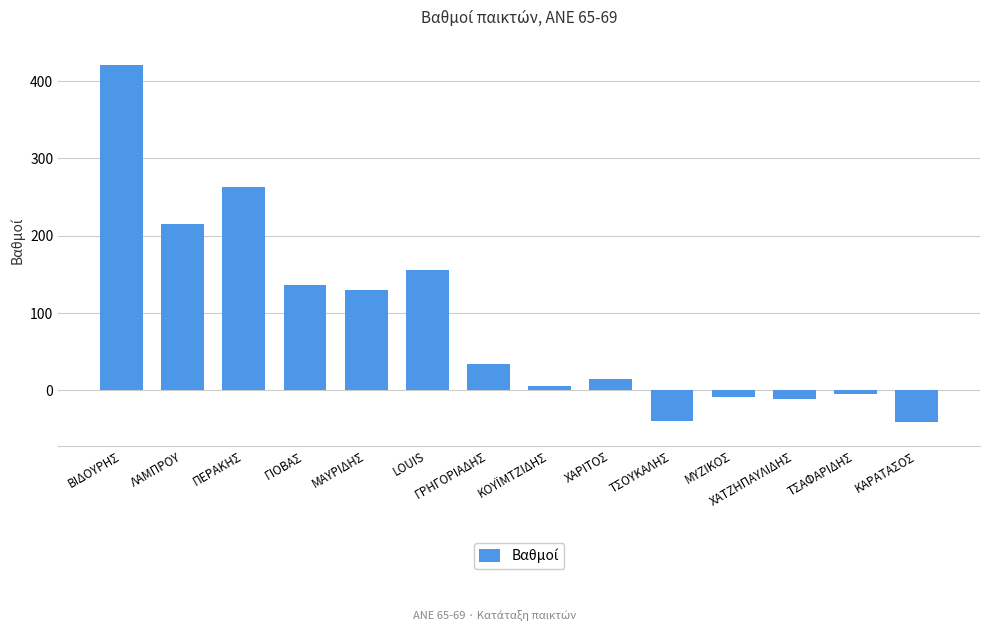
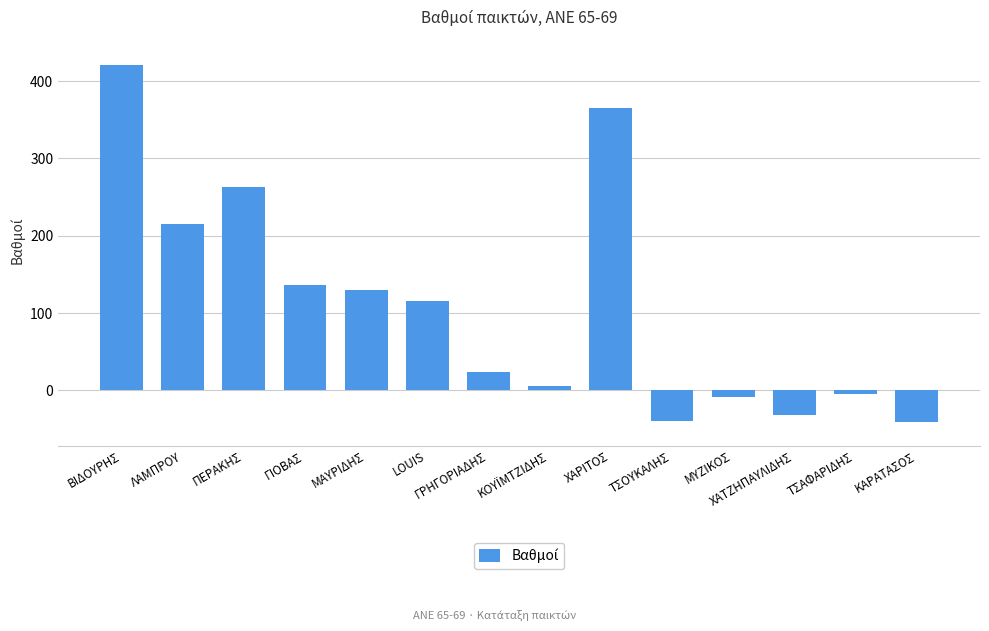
  {
    "ΒΙΔΟΥΡΗΣ": 420,
    "ΛΑΜΠΡΟΥ": 220,
    "ΠΕΡΑΚΗΣ": 260,
    "ΓΙΟΒΑΣ": 140,
    "ΜΑΥΡΙΔΗΣ": 130,
-   "LOUIS": 160,
-   "ΓΡΗΓΟΡΙΑΔΗΣ": 30,
+   "LOUIS": 120,
+   "ΓΡΗΓΟΡΙΑΔΗΣ": 20,
    "ΚΟΥΪΜΤΖΙΔΗΣ": 10,
-   "ΧΑΡΙΤΟΣ": 10,
+   "ΧΑΡΙΤΟΣ": 370,
    "ΤΣΟΥΚΑΛΗΣ": -40,
    "ΜΥΖΙΚΟΣ": -10,
-   "ΧΑΤΖΗΠΑΥΛΙΔΗΣ": -10,
+   "ΧΑΤΖΗΠΑΥΛΙΔΗΣ": -30,
    "ΤΣΑΦΑΡΙΔΗΣ": -10,
    "ΚΑΡΑΤΑΣΟΣ": -40
  }
